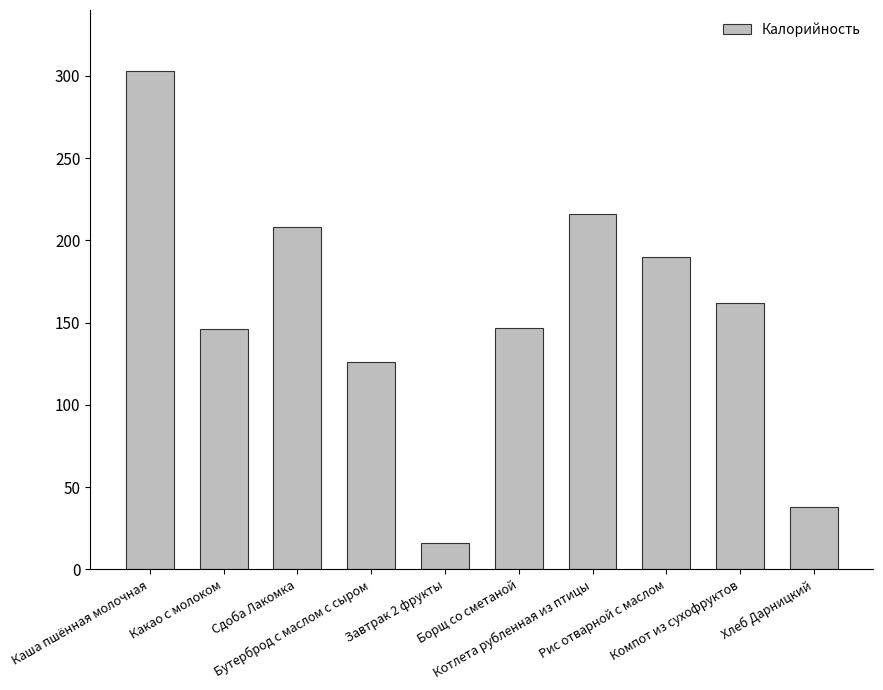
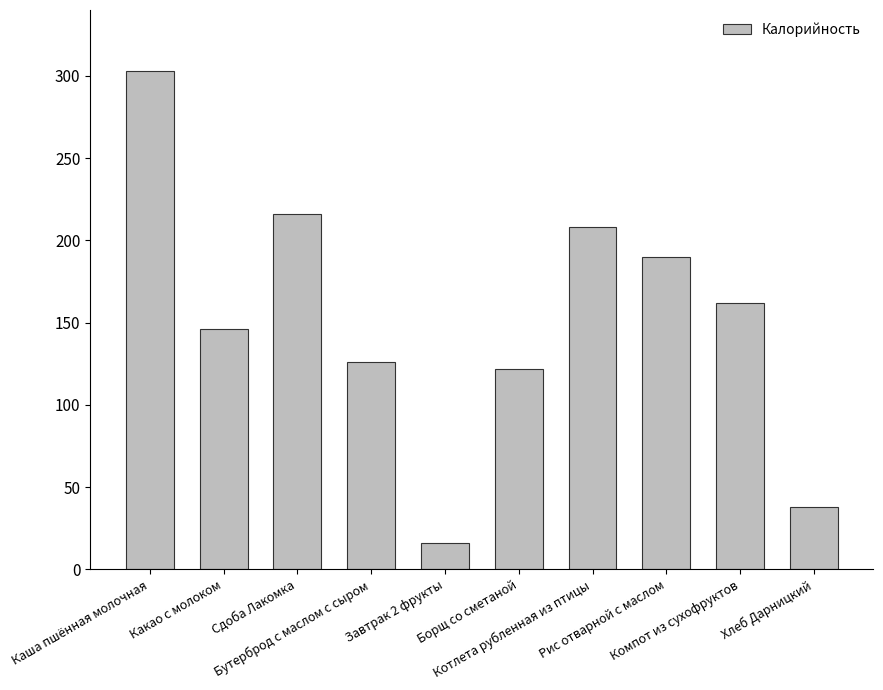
  {
    "Каша пшённая молочная": 303,
    "Какао с молоком": 146,
-   "Сдоба Лакомка": 208,
+   "Сдоба Лакомка": 216,
    "Бутерброд с маслом с сыром": 126,
    "Завтрак 2 фрукты": 16,
-   "Борщ со сметаной": 147,
-   "Котлета рубленная из птицы": 216,
+   "Борщ со сметаной": 122,
+   "Котлета рубленная из птицы": 208,
    "Рис отварной с маслом": 190,
    "Компот из сухофруктов": 162,
    "Хлеб Дарницкий": 38
  }
